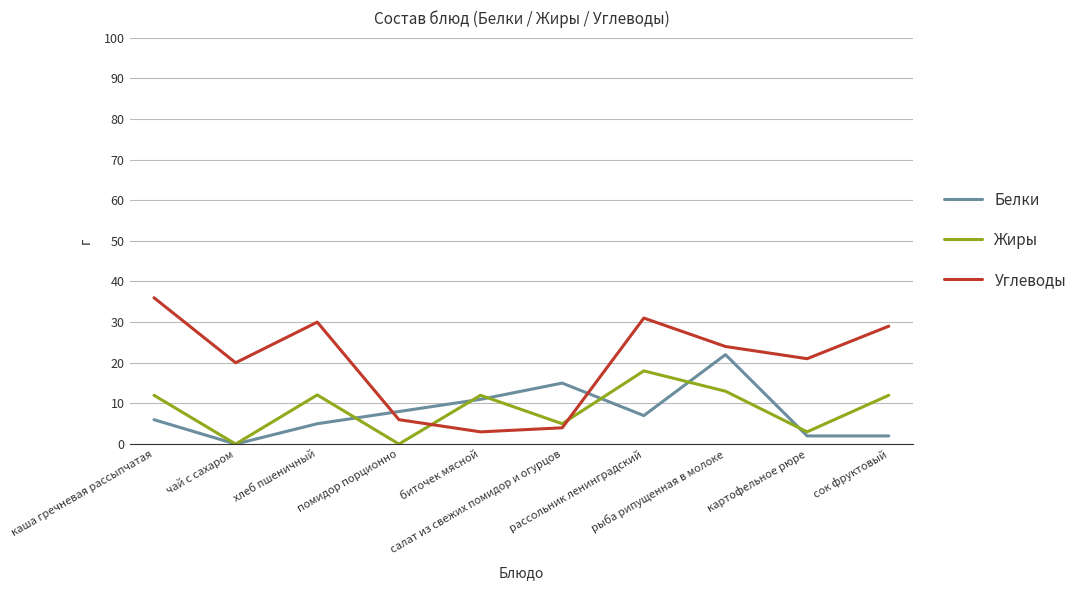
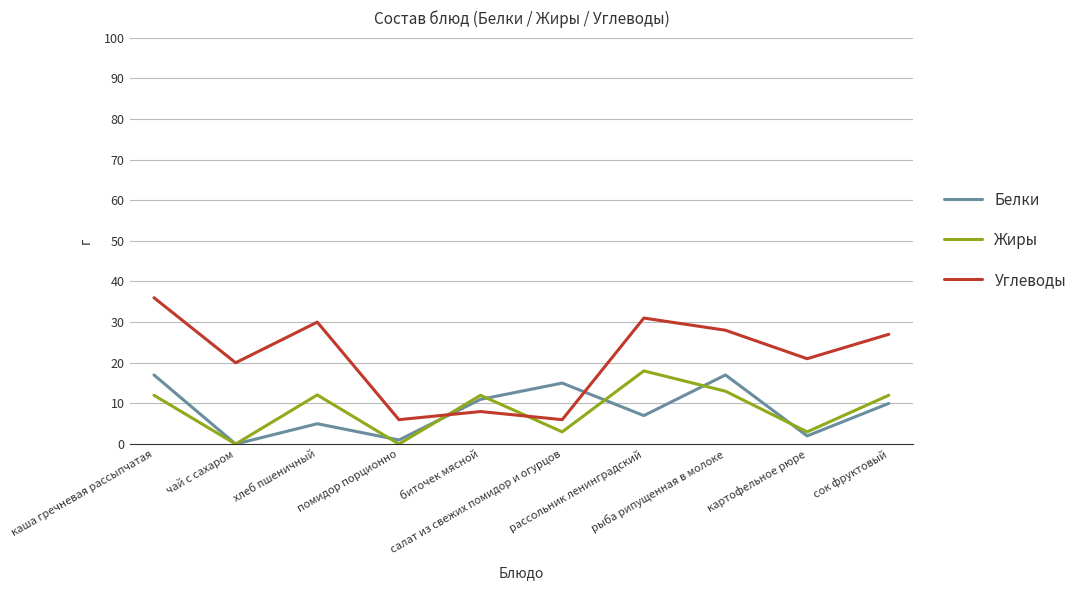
  {
    "Белки": {
-     "каша гречневая рассыпчатая": 6,
+     "каша гречневая рассыпчатая": 17,
      "хлеб пшеничный": 5,
-     "помидор порционно": 8,
+     "помидор порционно": 1,
      "биточек мясной": 11,
      "салат из свежих помидор и огурцов": 15,
      "рассольник ленинградский": 7,
-     "рыба рипущенная в молоке": 22,
+     "рыба рипущенная в молоке": 17,
      "картофельное рюре": 2,
-     "сок фруктовый": 2
+     "сок фруктовый": 10
    },
    "Жиры": {
      "каша гречневая рассыпчатая": 12,
      "хлеб пшеничный": 12,
      "помидор порционно": 0,
      "биточек мясной": 12,
-     "салат из свежих помидор и огурцов": 5,
+     "салат из свежих помидор и огурцов": 3,
      "рассольник ленинградский": 18,
      "рыба рипущенная в молоке": 13,
      "картофельное рюре": 3,
      "сок фруктовый": 12
    },
    "Углеводы": {
      "каша гречневая рассыпчатая": 36,
      "чай с сахаром": 20,
      "хлеб пшеничный": 30,
      "помидор порционно": 6,
-     "биточек мясной": 3,
-     "салат из свежих помидор и огурцов": 4,
+     "биточек мясной": 8,
+     "салат из свежих помидор и огурцов": 6,
      "рассольник ленинградский": 31,
-     "рыба рипущенная в молоке": 24,
+     "рыба рипущенная в молоке": 28,
      "картофельное рюре": 21,
-     "сок фруктовый": 29
+     "сок фруктовый": 27
    }
  }
